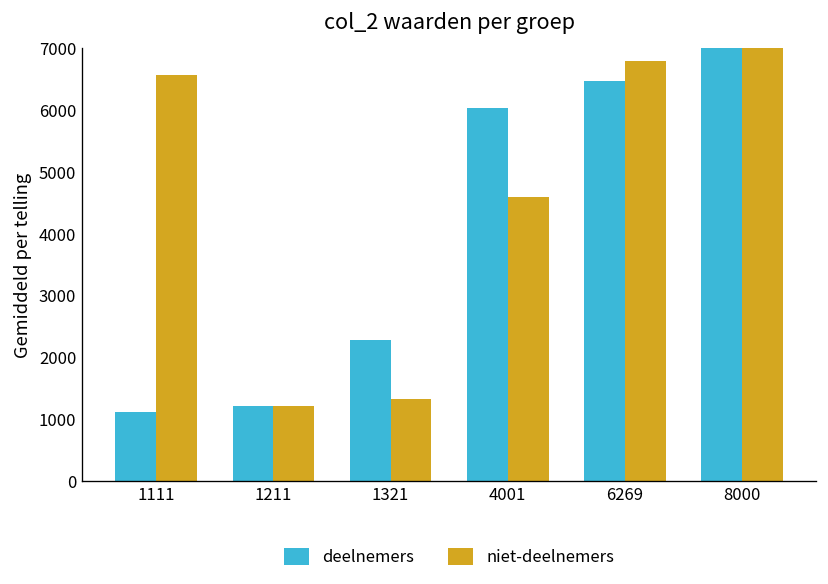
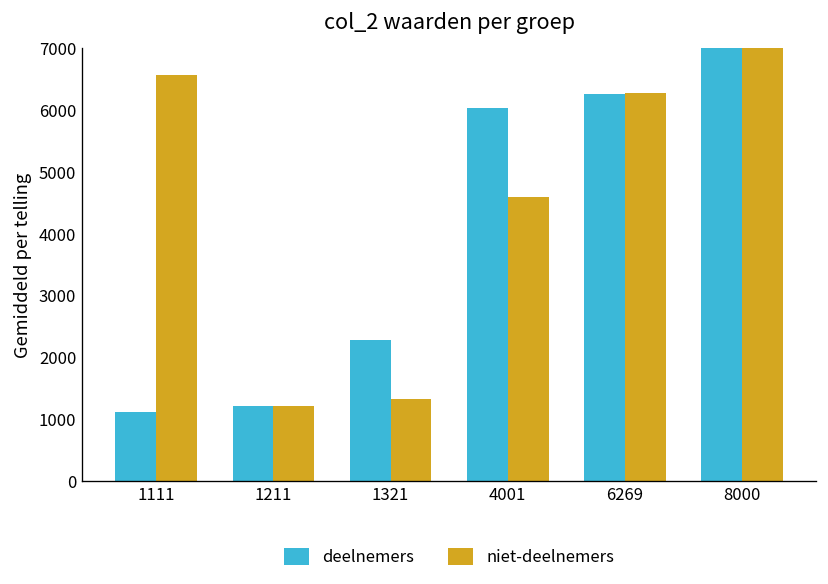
  {
    "deelnemers": {
      "1111": 1100,
      "1211": 1200,
      "1321": 2300,
      "4001": 6000,
-     "6269": 6500
+     "6269": 6300
    },
    "niet-deelnemers": {
      "1111": 6600,
      "1211": 1200,
      "1321": 1300,
      "4001": 4600,
-     "6269": 6800
+     "6269": 6300
    }
  }
